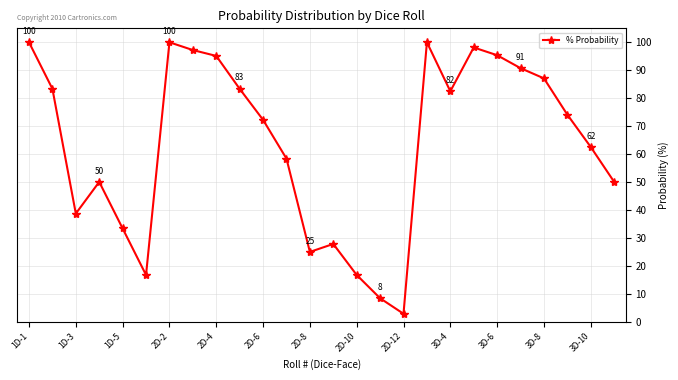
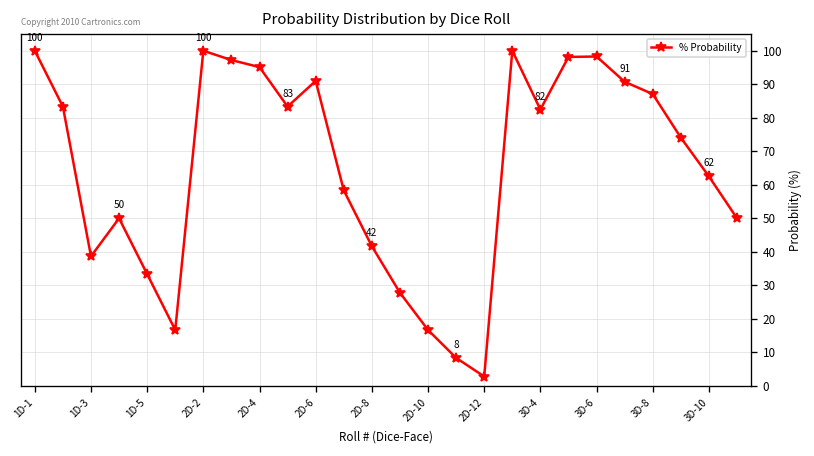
  {
    "1D-1": 100,
    "2D-2": 100,
-   "2D-6": 72,
-   "2D-8": 25,
+   "2D-6": 91,
+   "2D-8": 42,
    "3D-4": 82,
-   "3D-6": 95,
+   "3D-6": 98,
    "3D-10": 62
  }
